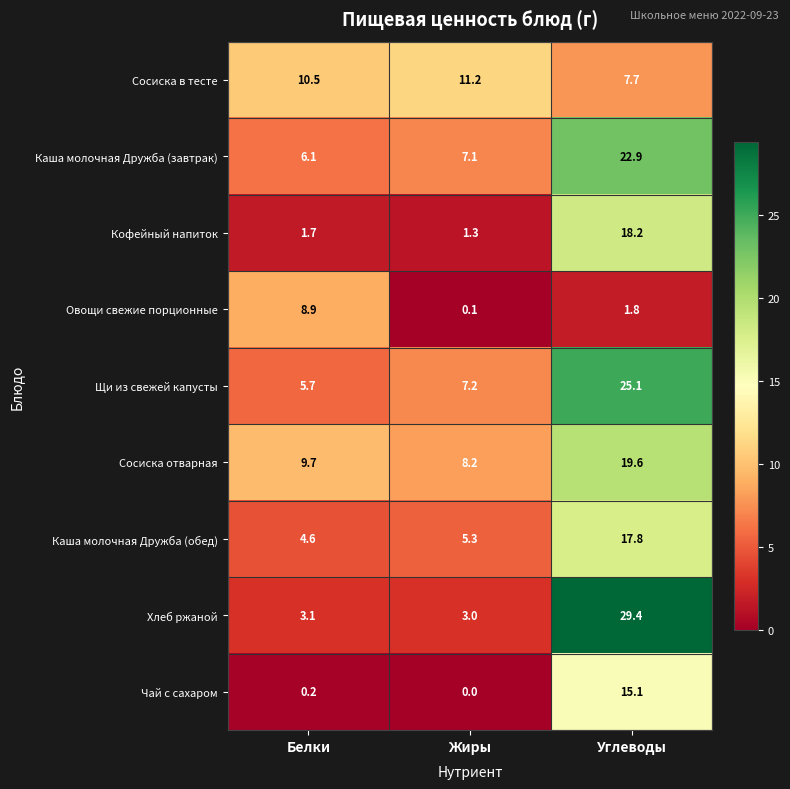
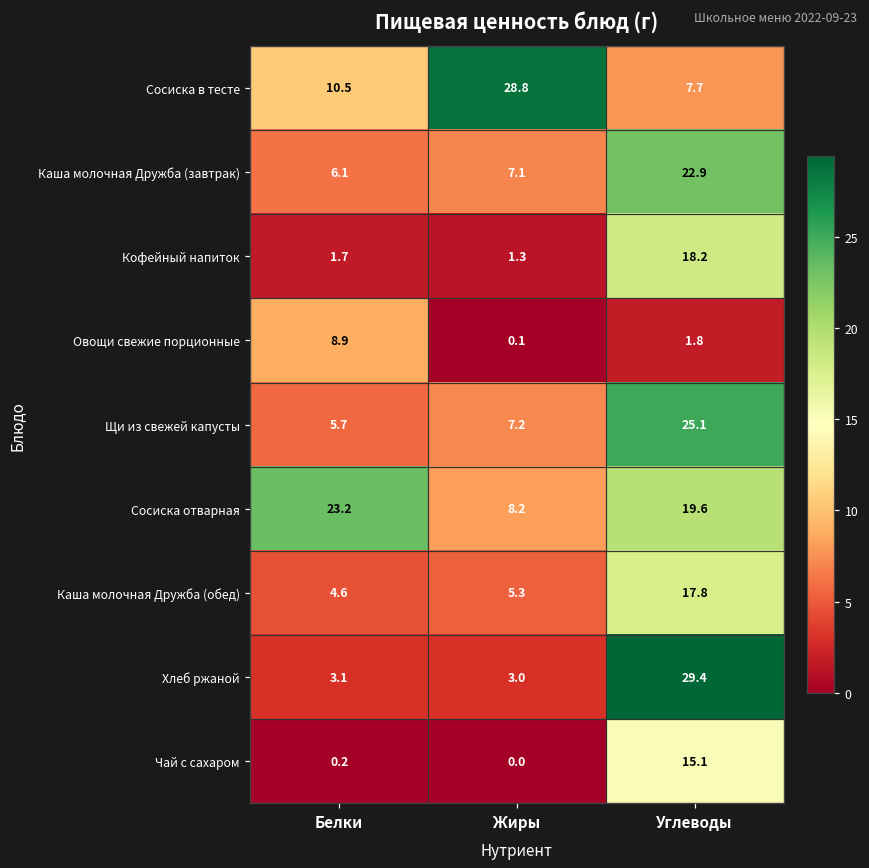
  {
    "Сосиска в тесте": {
      "Белки": 10.5,
-     "Жиры": 11.2,
+     "Жиры": 28.8,
      "Углеводы": 7.7
    },
    "Каша молочная Дружба (завтрак)": {
      "Белки": 6.1,
      "Жиры": 7.1,
      "Углеводы": 22.9
    },
    "Кофейный напиток": {
      "Белки": 1.7,
      "Жиры": 1.3,
      "Углеводы": 18.2
    },
    "Овощи свежие порционные": {
      "Белки": 8.9,
      "Жиры": 0.1,
      "Углеводы": 1.8
    },
    "Щи из свежей капусты": {
      "Белки": 5.7,
      "Жиры": 7.2,
      "Углеводы": 25.1
    },
    "Сосиска отварная": {
-     "Белки": 9.7,
+     "Белки": 23.2,
      "Жиры": 8.2,
      "Углеводы": 19.6
    },
    "Каша молочная Дружба (обед)": {
      "Белки": 4.6,
      "Жиры": 5.3,
      "Углеводы": 17.8
    },
    "Хлеб ржаной": {
      "Белки": 3.1,
      "Жиры": 3.0,
      "Углеводы": 29.4
    },
    "Чай с сахаром": {
      "Белки": 0.2,
      "Жиры": 0.0,
      "Углеводы": 15.1
    }
  }
